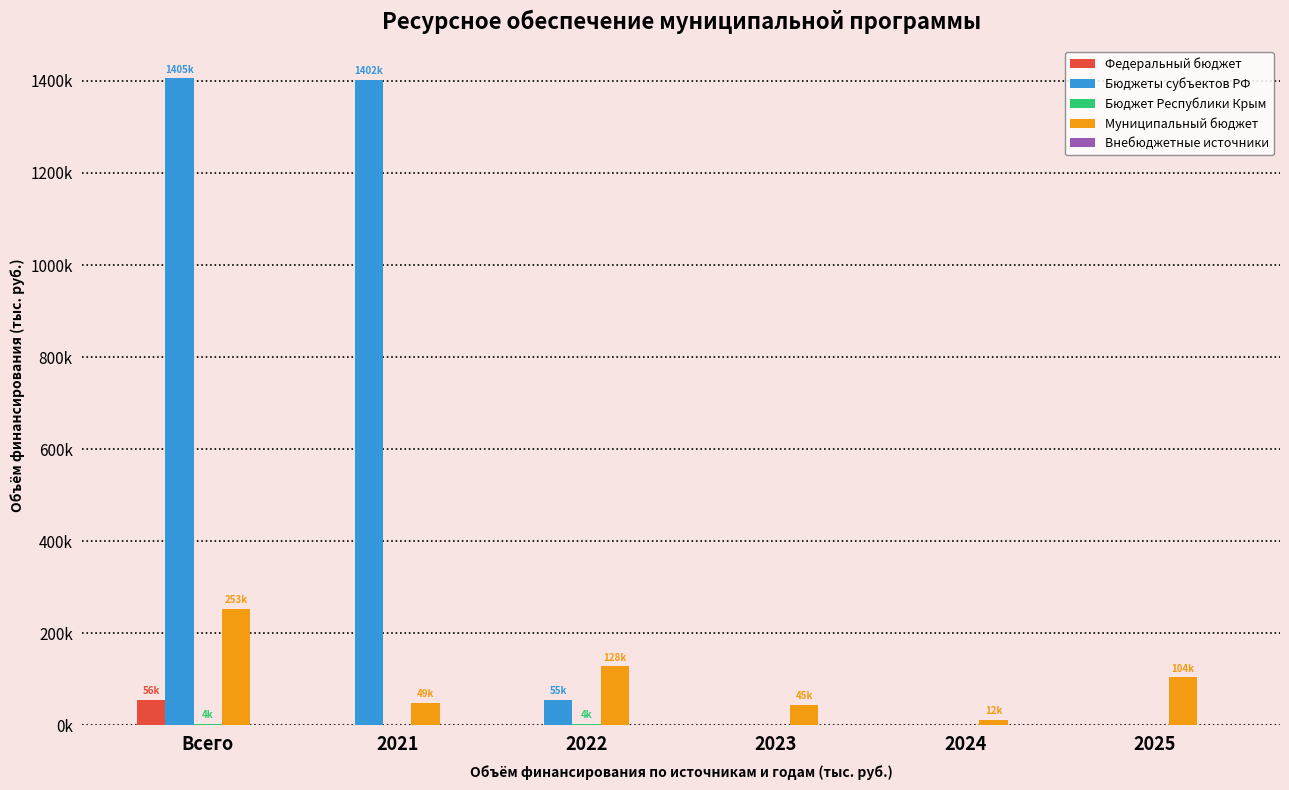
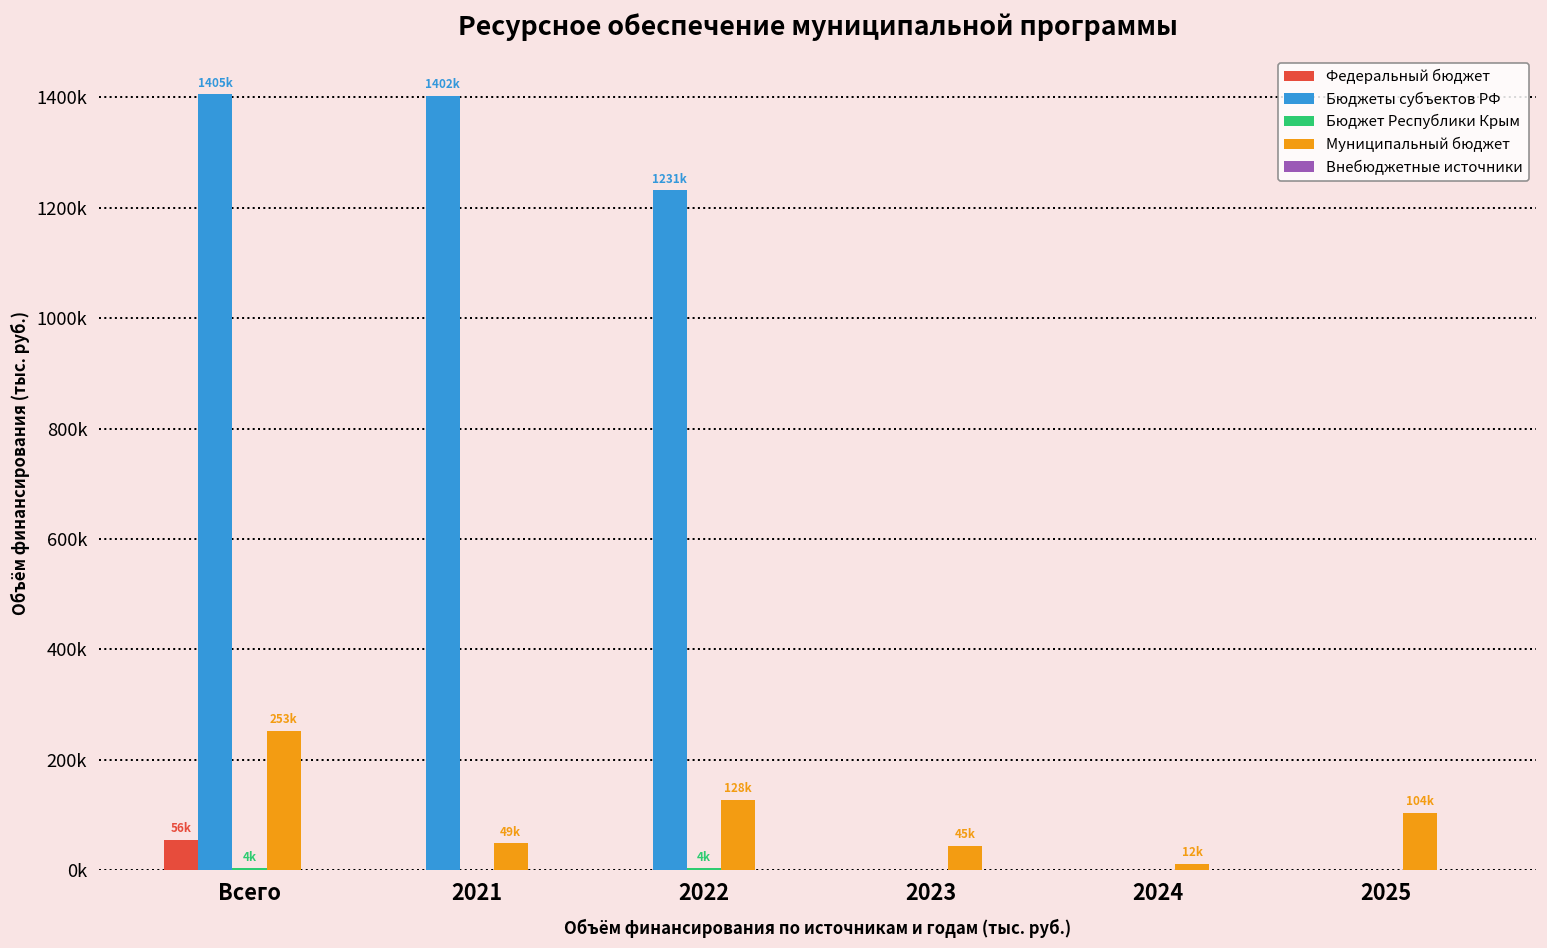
  {
    "Федеральный бюджет": {
      "Всего": "56k"
    },
    "Бюджеты субъектов РФ": {
      "Всего": "1405k",
      "2021": "1402k",
-     "2022": "55k"
+     "2022": "1231k"
    },
    "Бюджет Республики Крым": {
      "Всего": "4k",
      "2022": "4k"
    },
    "Муниципальный бюджет": {
      "Всего": "253k",
      "2021": "49k",
      "2022": "128k",
      "2023": "45k",
      "2024": "12k",
      "2025": "104k"
    },
    "Внебюджетные источники": {
      "Всего": "0",
      "2021": "0",
      "2022": "0",
      "2023": "0",
      "2024": "0",
      "2025": "0"
    }
  }
